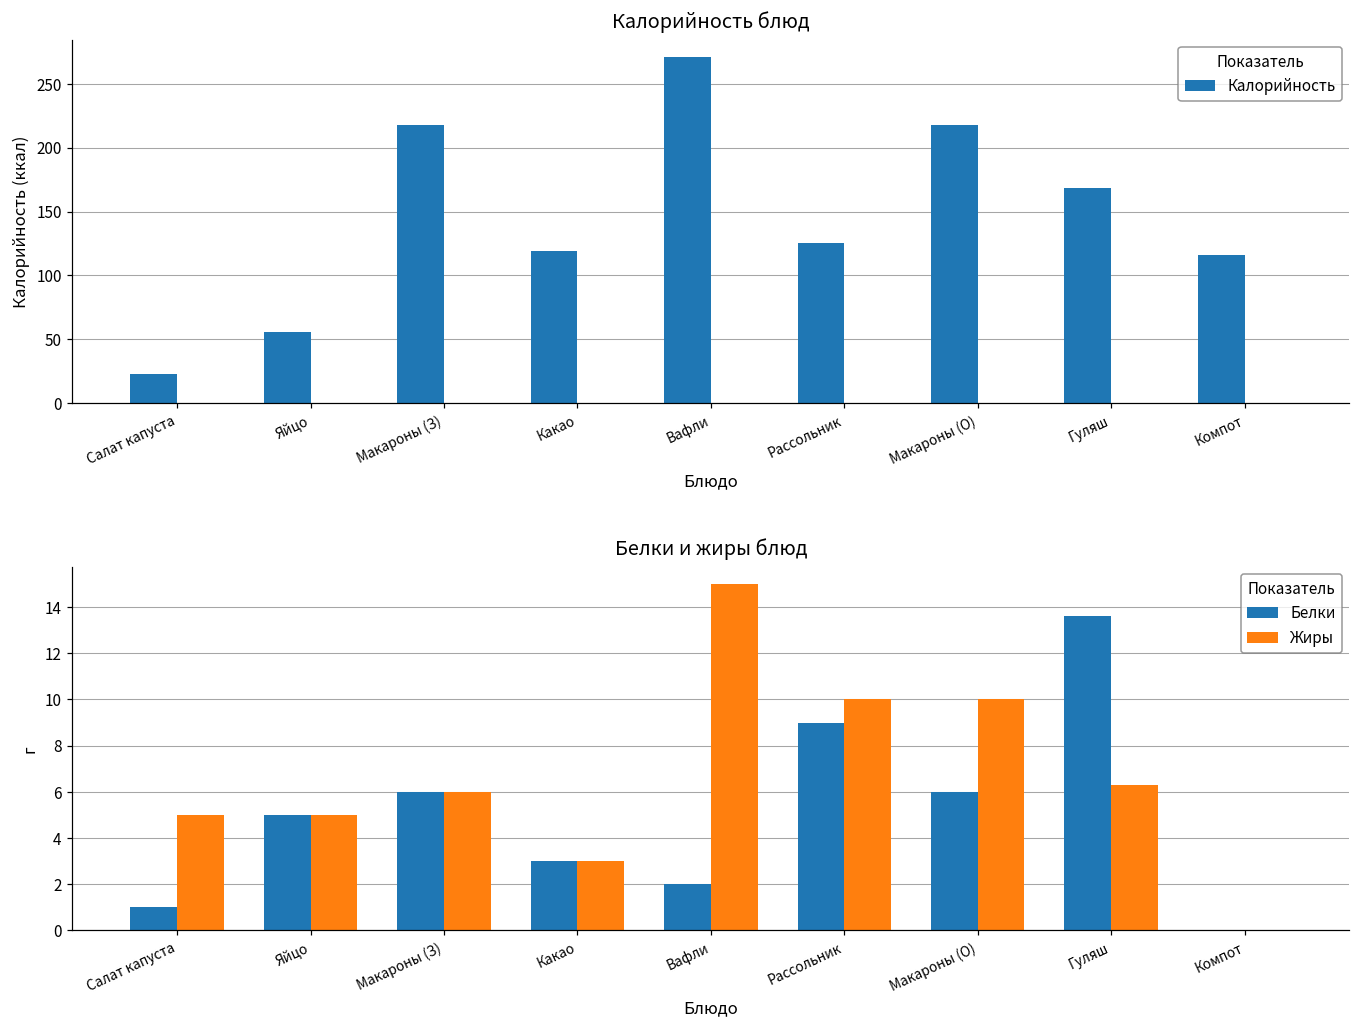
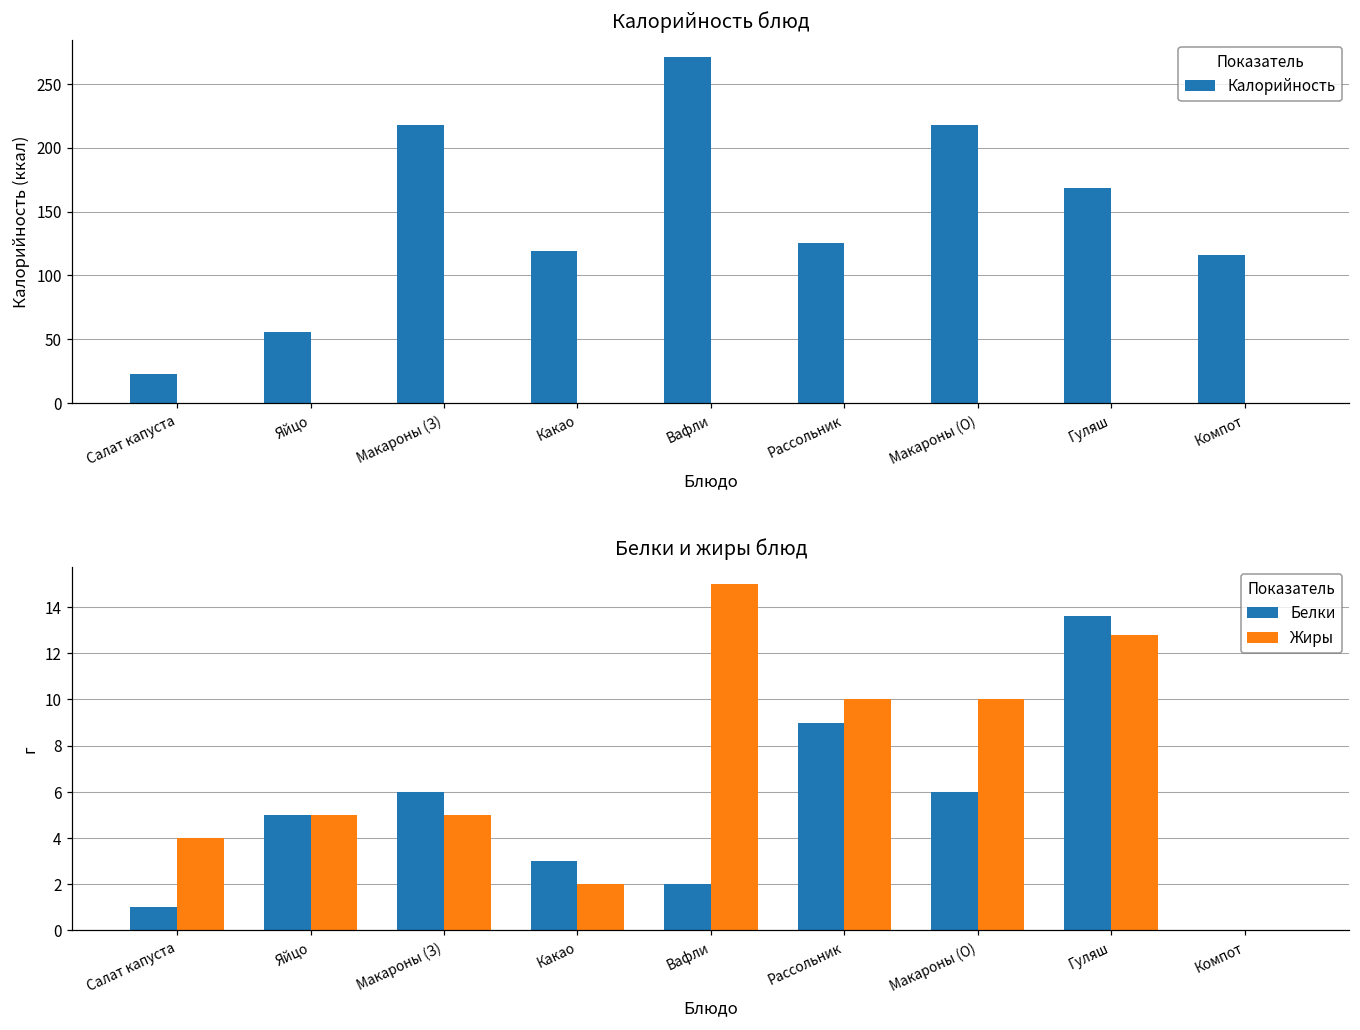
  {
    "Калорийность блюд": {
      "Калорийность": {
        "Салат капуста": 23,
        "Яйцо": 56,
        "Макароны (З)": 218,
        "Какао": 119,
        "Вафли": 271,
        "Рассольник": 125,
        "Макароны (О)": 218,
        "Гуляш": 169,
        "Компот": 116
      }
    },
    "Белки и жиры блюд": {
      "Белки": {
        "Салат капуста": 1.0,
        "Яйцо": 5.0,
        "Макароны (З)": 6.0,
        "Какао": 3.0,
        "Вафли": 2.0,
        "Рассольник": 9.0,
        "Макароны (О)": 6.0,
        "Гуляш": 13.6,
        "Компот": 0.0
      },
      "Жиры": {
-       "Салат капуста": 5,
+       "Салат капуста": 4,
        "Яйцо": 5.0,
-       "Макароны (З)": 6,
-       "Какао": 3,
+       "Макароны (З)": 5,
+       "Какао": 2,
        "Вафли": 15.0,
        "Рассольник": 10.0,
        "Макароны (О)": 10.0,
-       "Гуляш": 6.3,
+       "Гуляш": 12.8,
        "Компот": 0.0
      }
    }
  }
